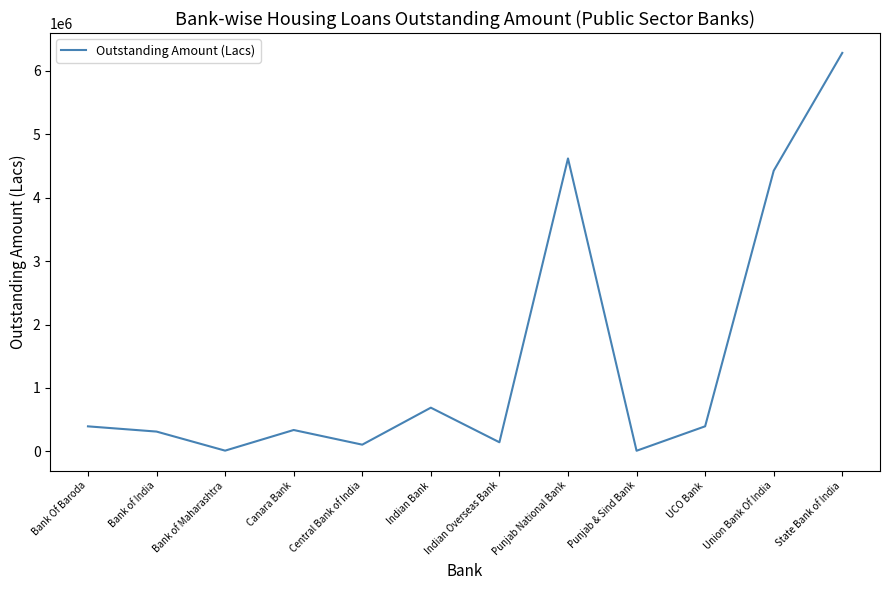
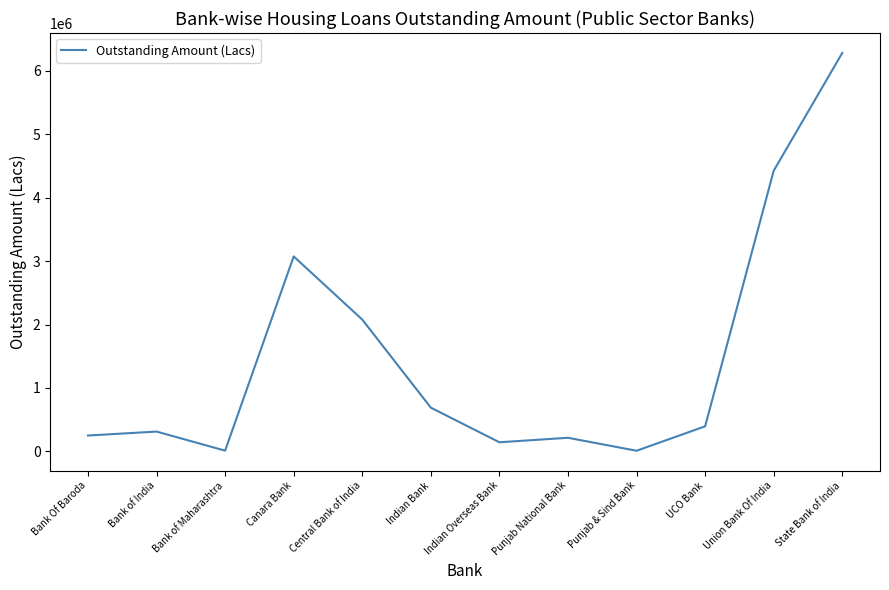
  {
-   "Bank Of Baroda": 400000,
+   "Bank Of Baroda": 300000,
    "Bank of India": 300000,
    "Bank of Maharashtra": 0,
-   "Canara Bank": 300000,
-   "Central Bank of India": 100000,
+   "Canara Bank": 3100000,
+   "Central Bank of India": 2100000,
    "Indian Bank": 700000,
    "Indian Overseas Bank": 100000,
-   "Punjab National Bank": 4600000,
+   "Punjab National Bank": 200000,
    "Punjab & Sind Bank": 0,
    "UCO Bank": 400000,
    "Union Bank Of India": 4400000,
    "State Bank of India": 6300000
  }
